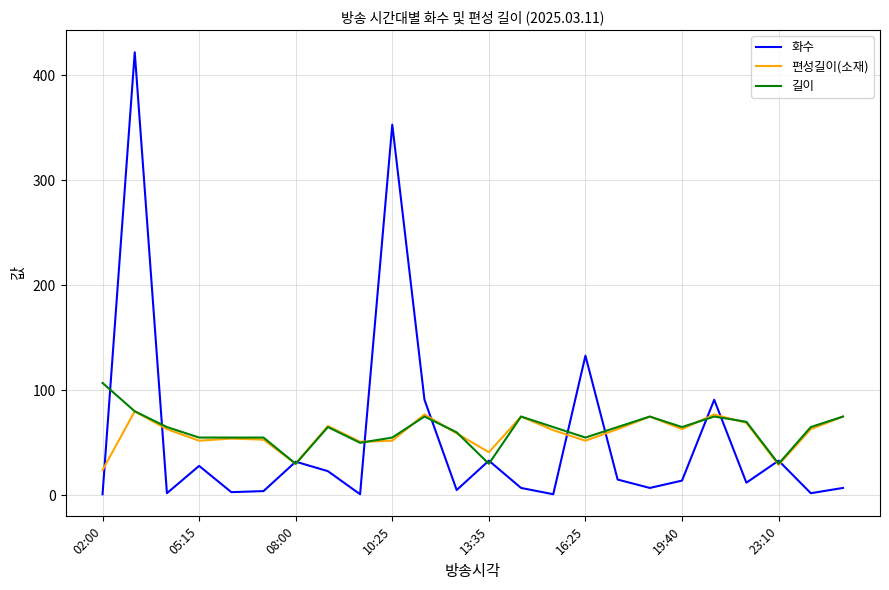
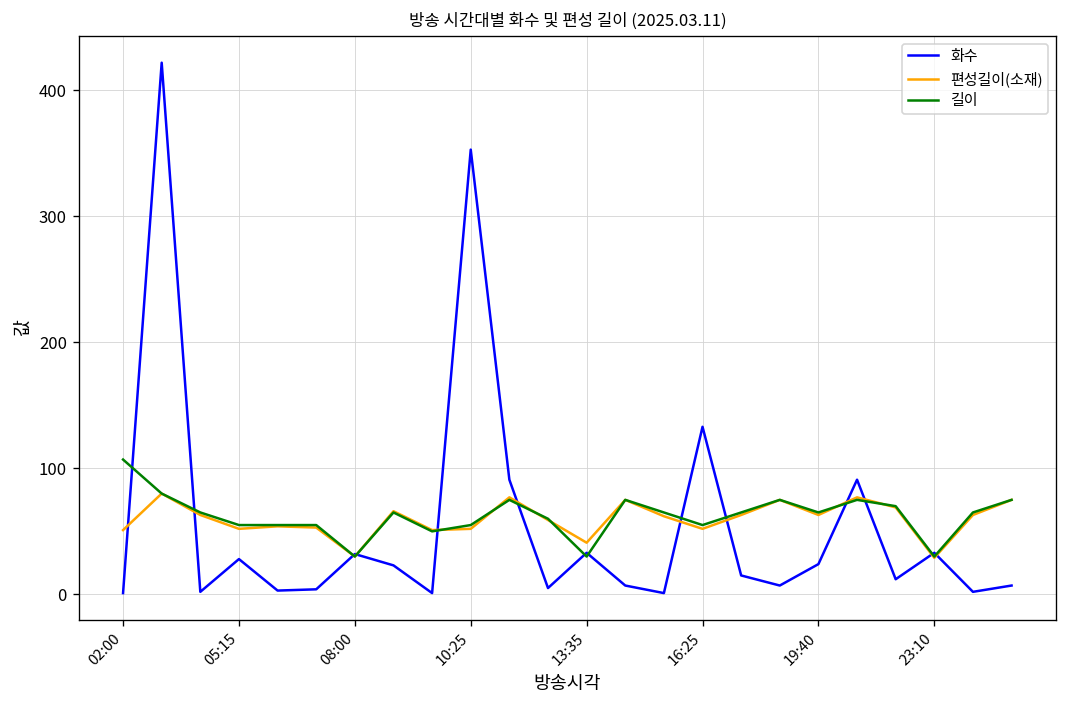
  {
    "화수": {
      "02:00": 1,
      "05:15": 28,
      "10:25": 353,
      "13:35": 33,
      "16:25": 133,
-     "19:40": 14,
+     "19:40": 24,
      "23:10": 33
    },
    "편성길이(소재)": {
-     "02:00": 24,
+     "02:00": 51,
      "05:15": 52,
      "10:25": 52,
      "13:35": 41,
      "16:25": 52
    },
    "길이": {
      "02:00": 107,
      "05:15": 55,
      "10:25": 55,
      "13:35": 30,
      "16:25": 55
    }
  }
